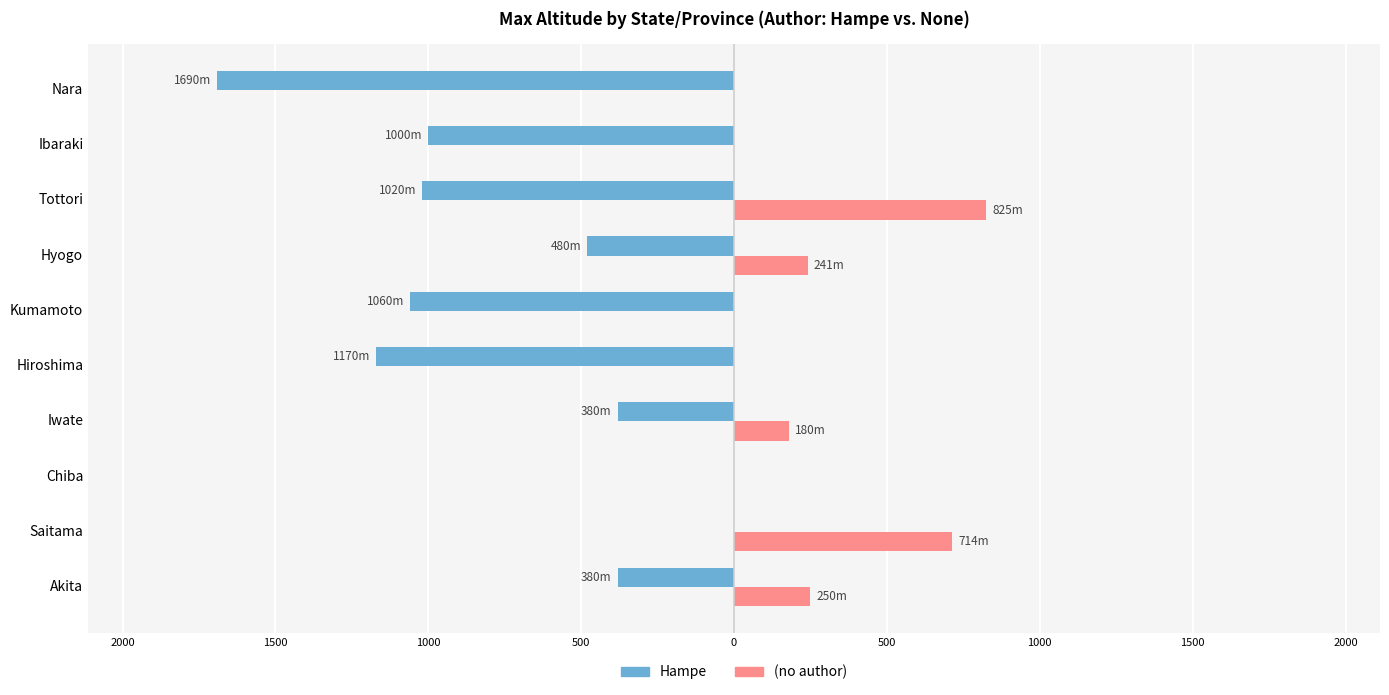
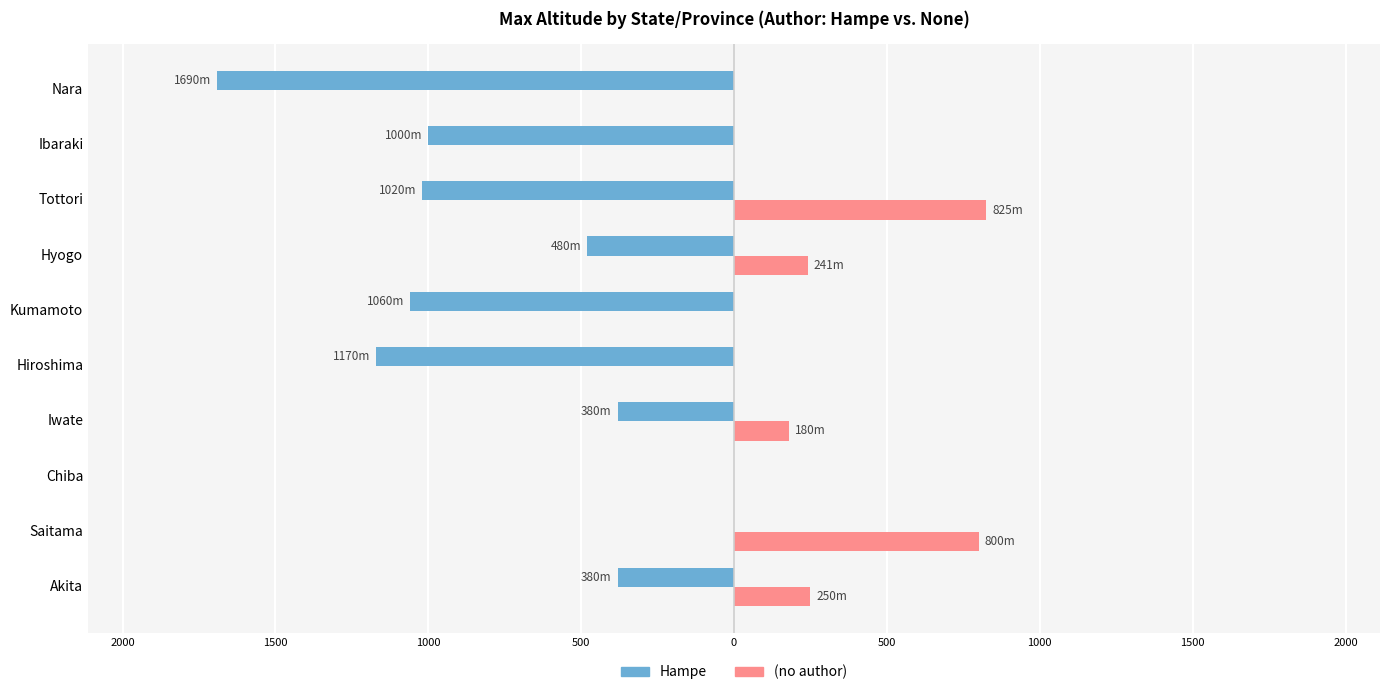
  {
    "(no author)": {
      "Tottori": "825m",
      "Hyogo": "241m",
      "Iwate": "180m",
-     "Saitama": "714m",
+     "Saitama": "800m",
      "Akita": "250m"
    }
  }
